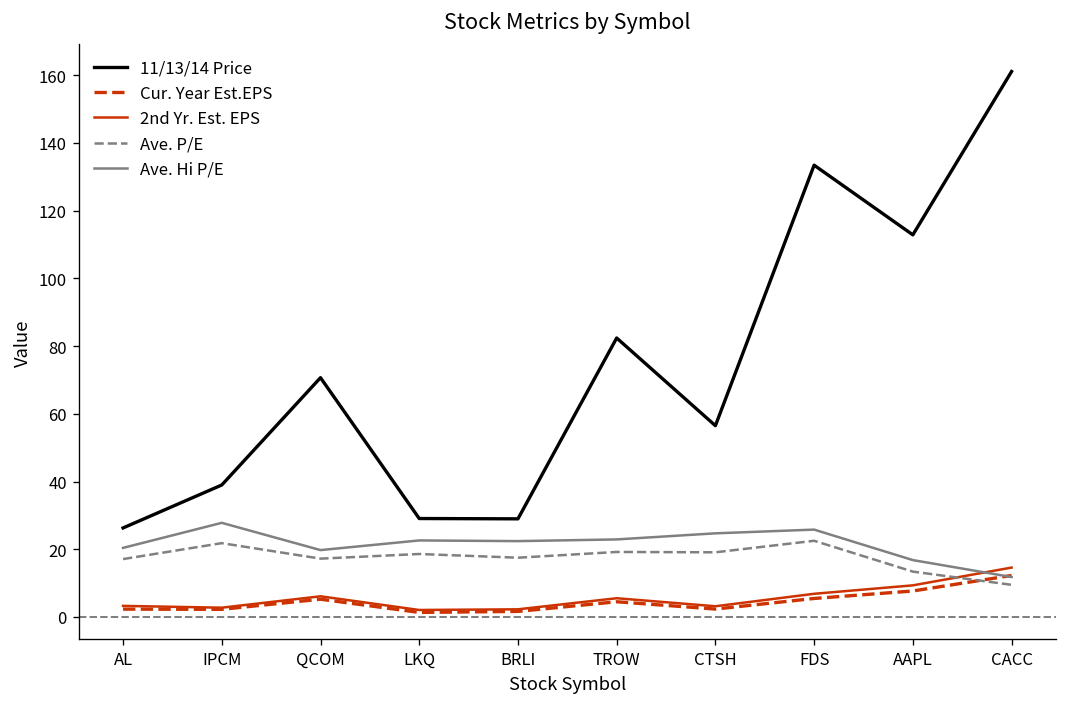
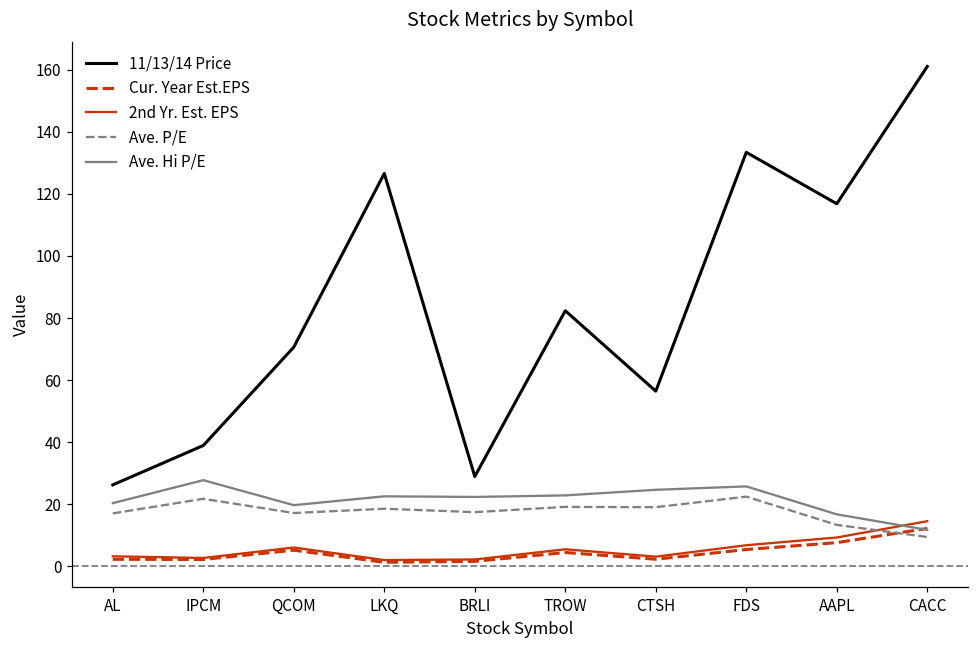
  {
    "11/13/14 Price": {
      "AL": 26,
      "IPCM": 39,
      "QCOM": 71,
-     "LKQ": 29,
+     "LKQ": 127,
      "BRLI": 29,
      "TROW": 82,
      "CTSH": 56,
      "FDS": 133,
-     "AAPL": 113,
+     "AAPL": 117,
      "CACC": 161
    }
  }
